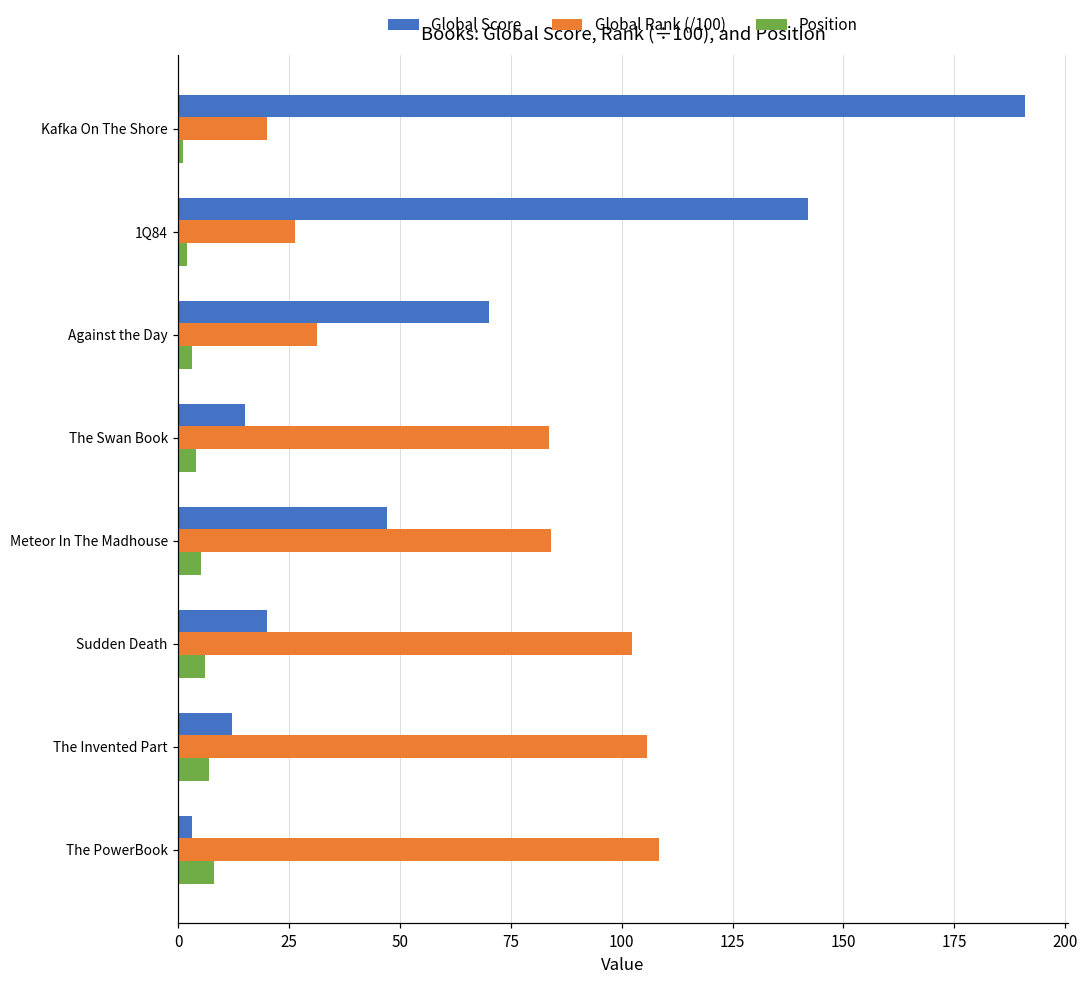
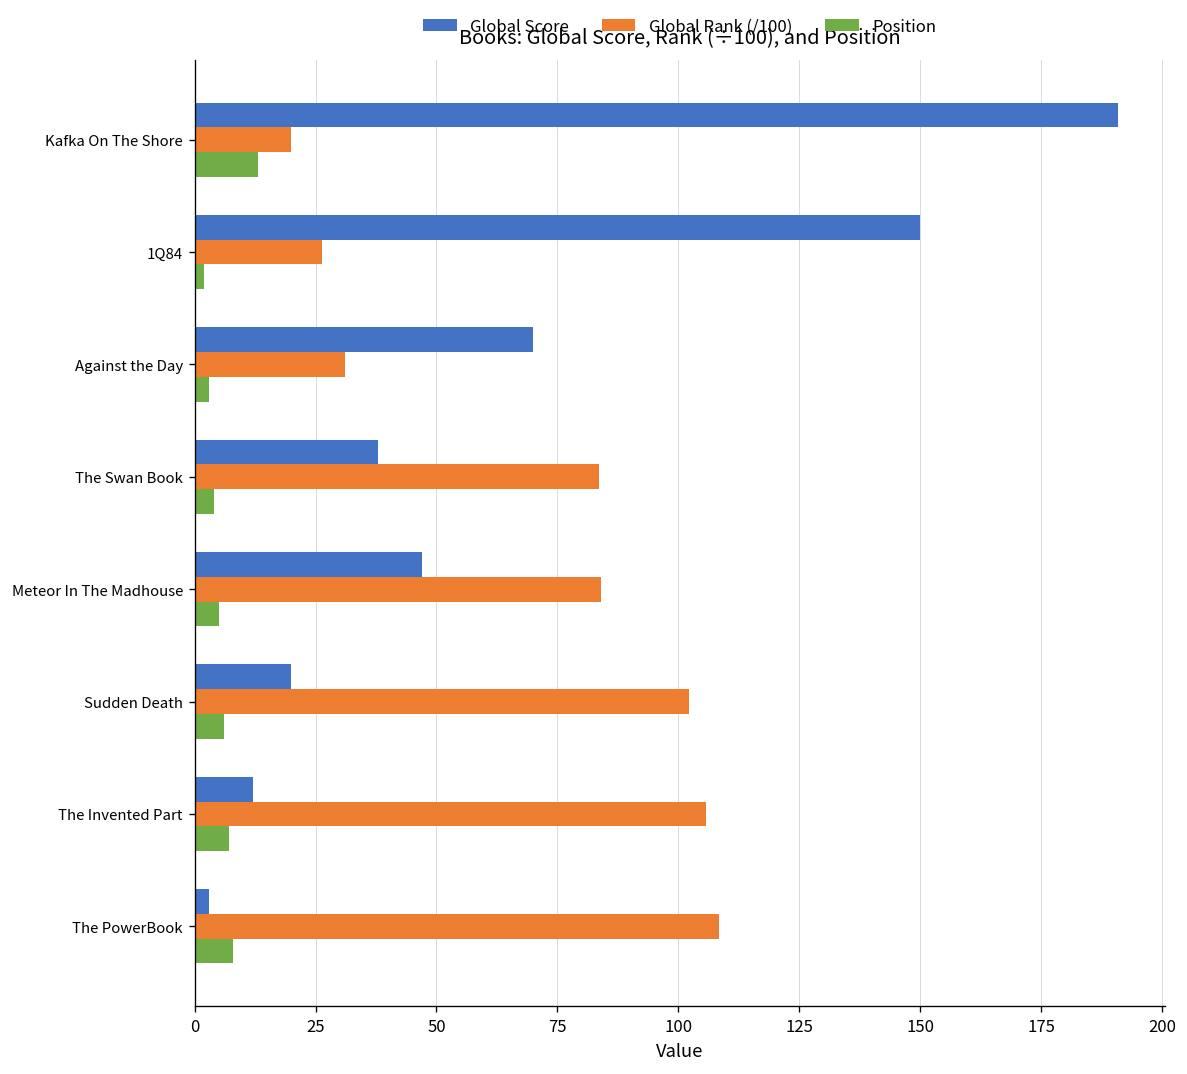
  {
    "Global Score": {
      "Kafka On The Shore": 191,
-     "1Q84": 142,
+     "1Q84": 150,
      "Against the Day": 70,
-     "The Swan Book": 15,
+     "The Swan Book": 38,
      "Meteor In The Madhouse": 47,
      "Sudden Death": 20,
      "The Invented Part": 12,
      "The PowerBook": 3
    },
    "Global Rank (/100)": {
      "Kafka On The Shore": 20,
      "1Q84": 26,
      "Against the Day": 31,
      "The Swan Book": 84,
      "Meteor In The Madhouse": 84,
      "Sudden Death": 102,
      "The Invented Part": 106,
      "The PowerBook": 108
    },
    "Position": {
-     "Kafka On The Shore": 1,
+     "Kafka On The Shore": 13,
      "1Q84": 2,
      "Against the Day": 3,
      "The Swan Book": 4,
      "Meteor In The Madhouse": 5,
      "Sudden Death": 6,
      "The Invented Part": 7,
      "The PowerBook": 8
    }
  }
